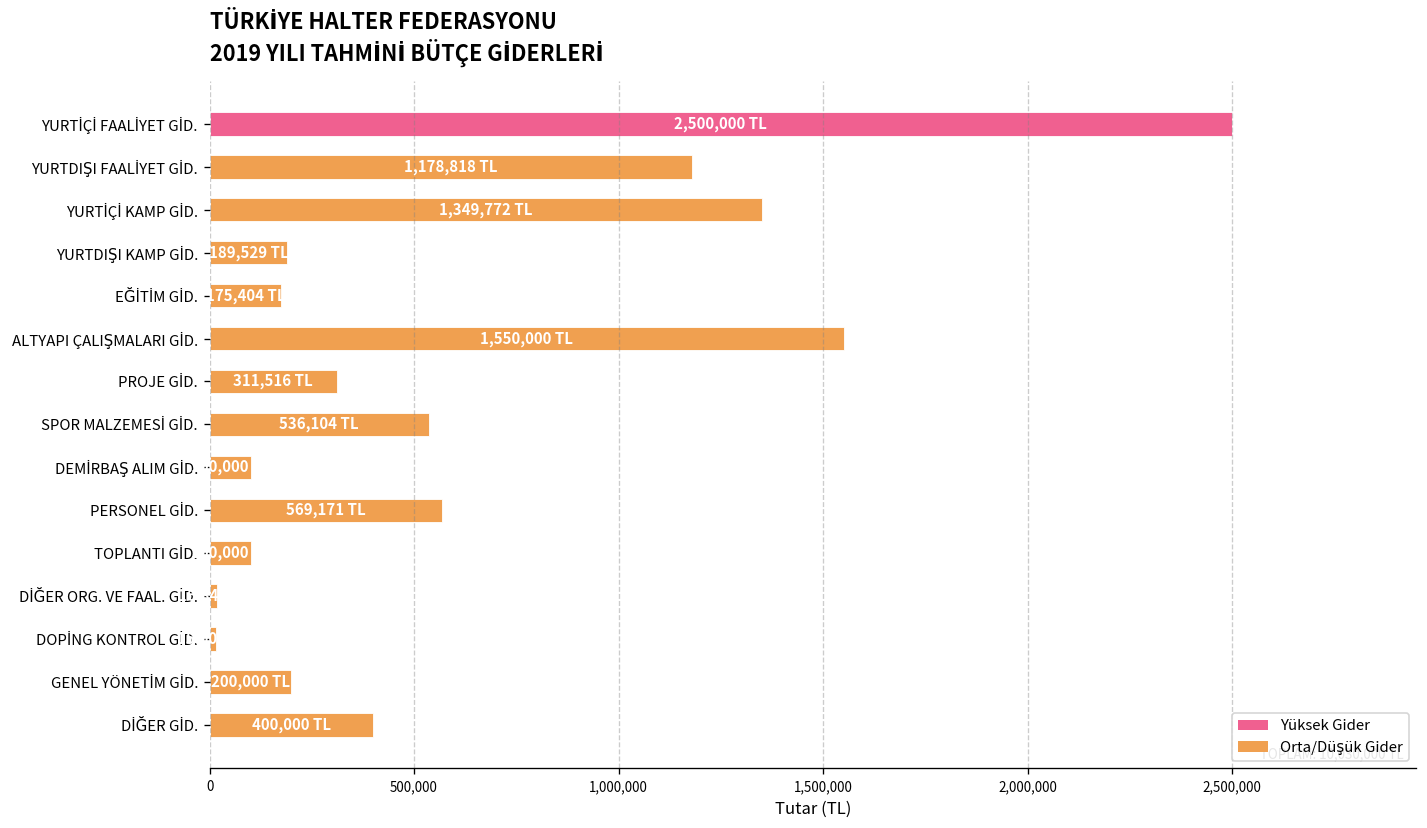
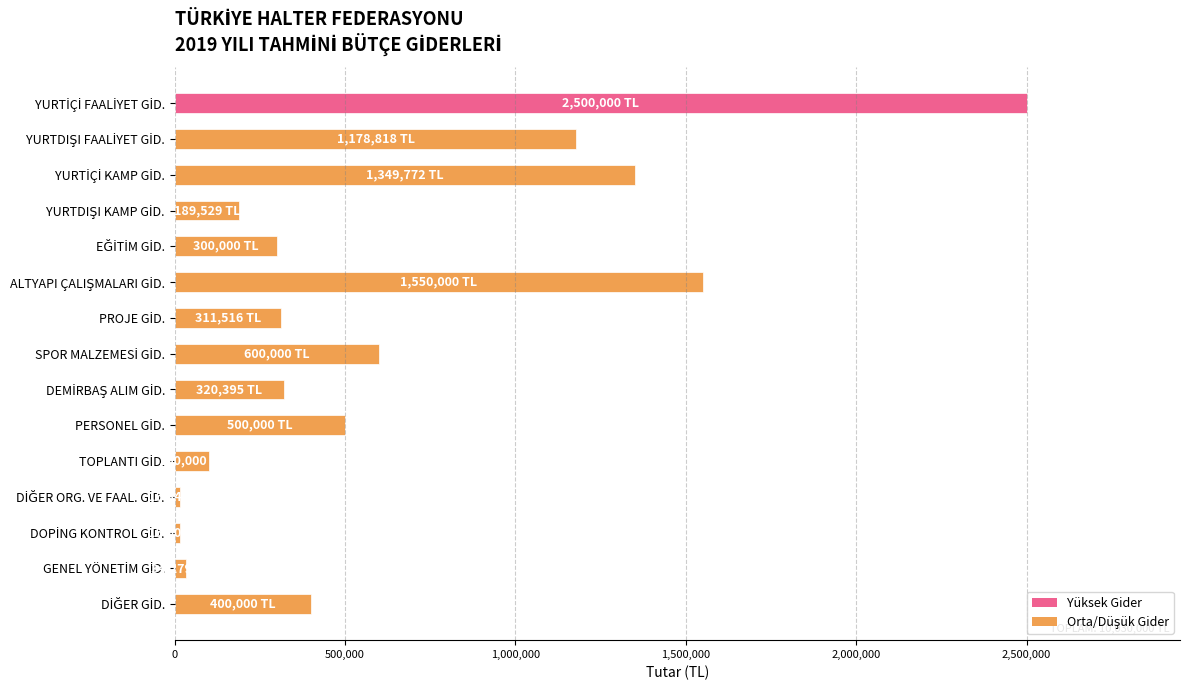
  {
    "YURTİÇİ FAALİYET GİD.": "2,500,000",
    "YURTDIŞI FAALİYET GİD.": "1,178,818",
    "YURTİÇİ KAMP GİD.": "1,349,772",
    "YURTDIŞI KAMP GİD.": "189,529",
-   "EĞİTİM GİD.": "175,404",
+   "EĞİTİM GİD.": "300,000",
    "ALTYAPI ÇALIŞMALARI GİD.": "1,550,000",
    "PROJE GİD.": "311,516",
-   "SPOR MALZEMESİ GİD.": "536,104",
-   "DEMİRBAŞ ALIM GİD.": "100,000",
-   "PERSONEL GİD.": "569,171",
-   "GENEL YÖNETİM GİD.": "200,000",
+   "SPOR MALZEMESİ GİD.": "600,000",
+   "DEMİRBAŞ ALIM GİD.": "320,000",
+   "PERSONEL GİD.": "500,000",
+   "GENEL YÖNETİM GİD.": "30,000",
    "DİĞER GİD.": "400,000"
  }
